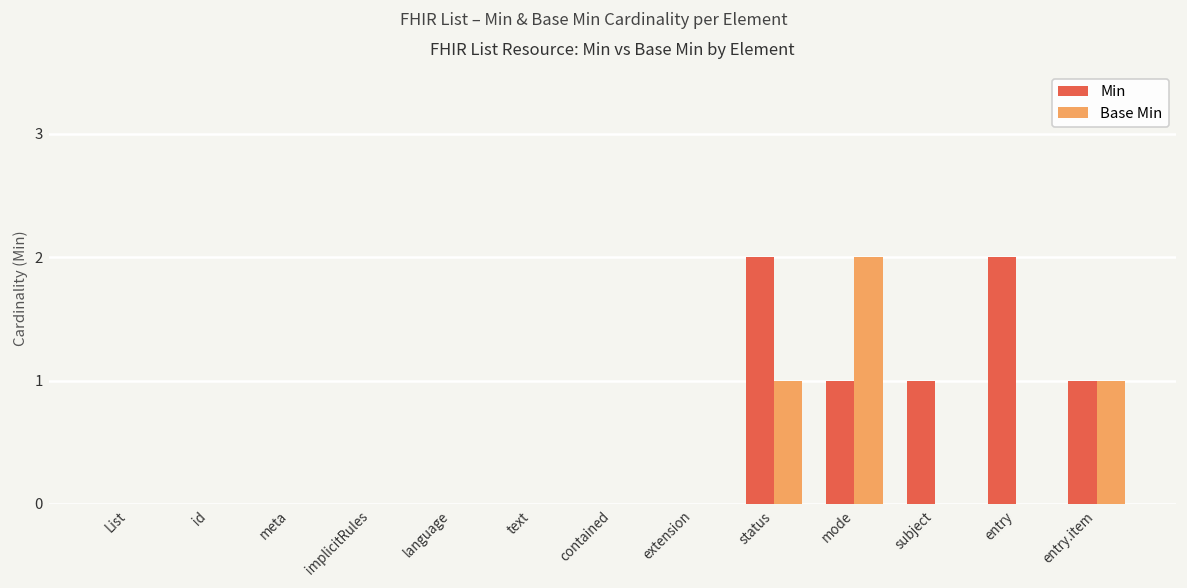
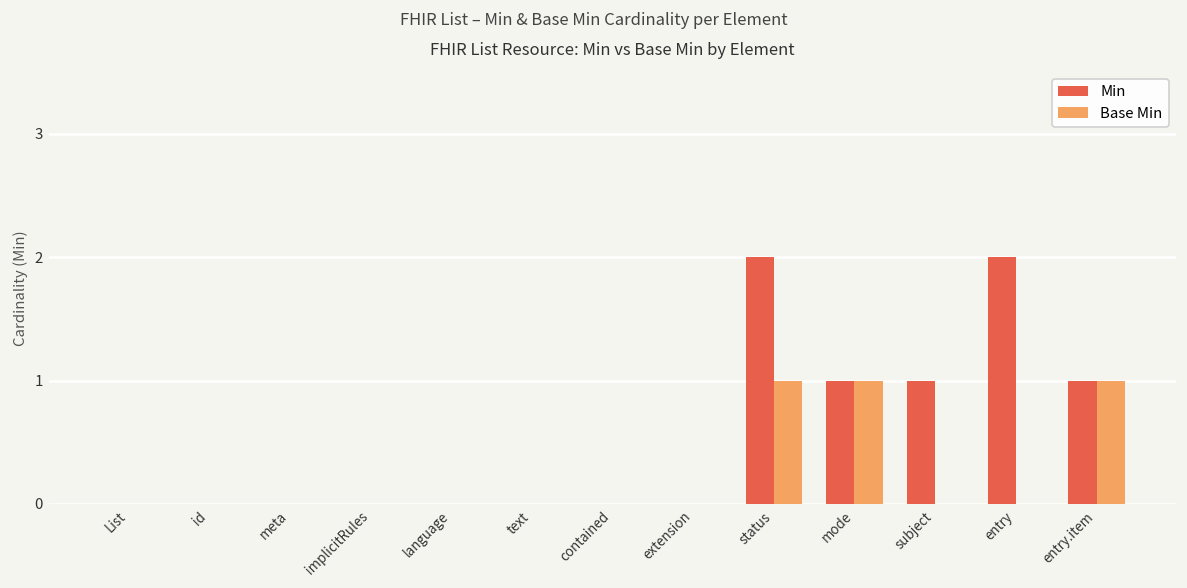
  {
    "Min": {
      "List": 0,
      "id": 0,
      "meta": 0,
      "implicitRules": 0,
      "language": 0,
      "text": 0,
      "contained": 0,
      "extension": 0,
      "status": 2,
      "mode": 1,
      "subject": 1,
      "entry": 2,
      "entry.item": 1
    },
    "Base Min": {
      "List": 0,
      "id": 0,
      "meta": 0,
      "implicitRules": 0,
      "language": 0,
      "text": 0,
      "contained": 0,
      "extension": 0,
      "status": 1,
-     "mode": 2,
+     "mode": 1,
      "subject": 0,
      "entry": 0,
      "entry.item": 1
    }
  }
